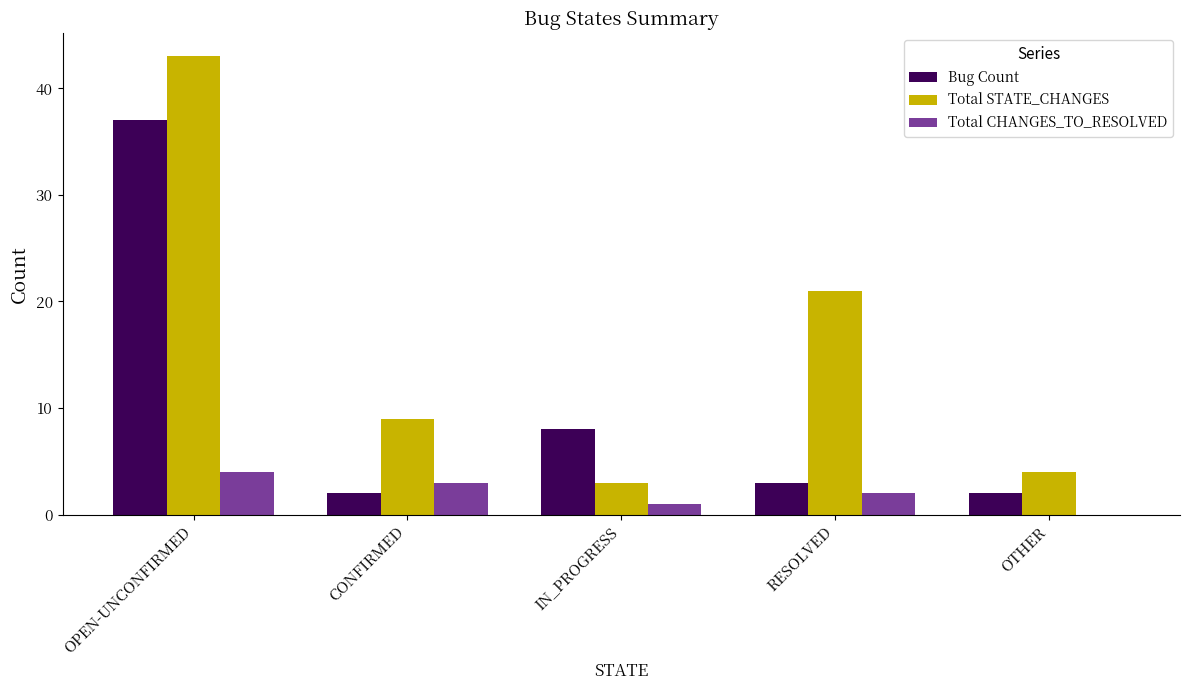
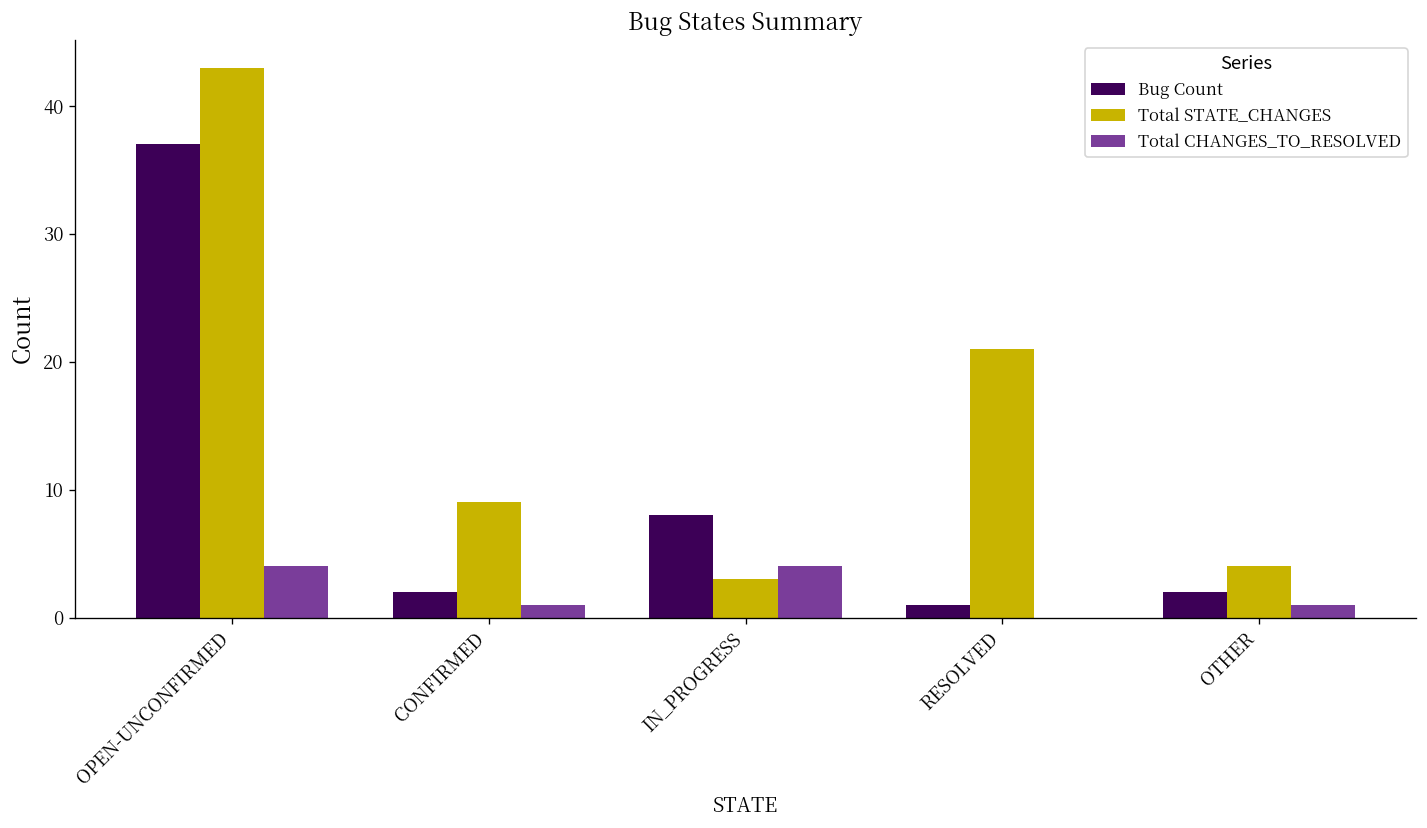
  {
    "Bug Count": {
      "OPEN-UNCONFIRMED": 37,
      "CONFIRMED": 2,
      "IN_PROGRESS": 8,
-     "RESOLVED": 3,
+     "RESOLVED": 1,
      "OTHER": 2
    },
    "Total STATE_CHANGES": {
      "OPEN-UNCONFIRMED": 43,
      "CONFIRMED": 9,
      "IN_PROGRESS": 3,
      "RESOLVED": 21,
      "OTHER": 4
    },
    "Total CHANGES_TO_RESOLVED": {
      "OPEN-UNCONFIRMED": 4,
-     "CONFIRMED": 3,
-     "IN_PROGRESS": 1,
-     "RESOLVED": 2,
-     "OTHER": 0
+     "CONFIRMED": 1,
+     "IN_PROGRESS": 4,
+     "RESOLVED": 0,
+     "OTHER": 1
    }
  }
